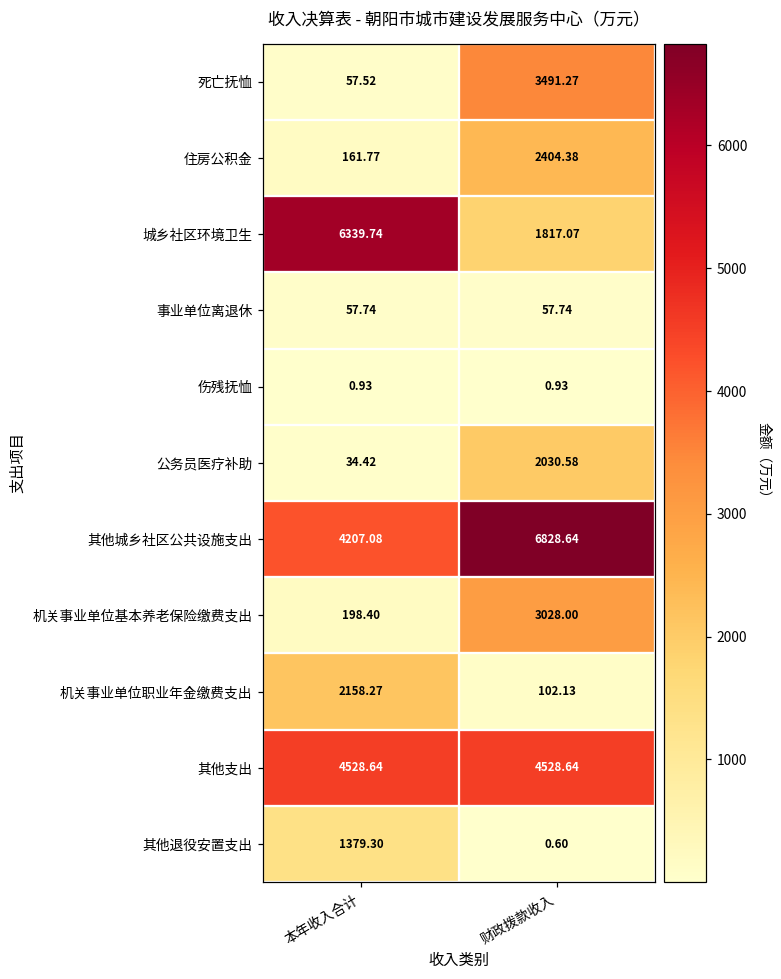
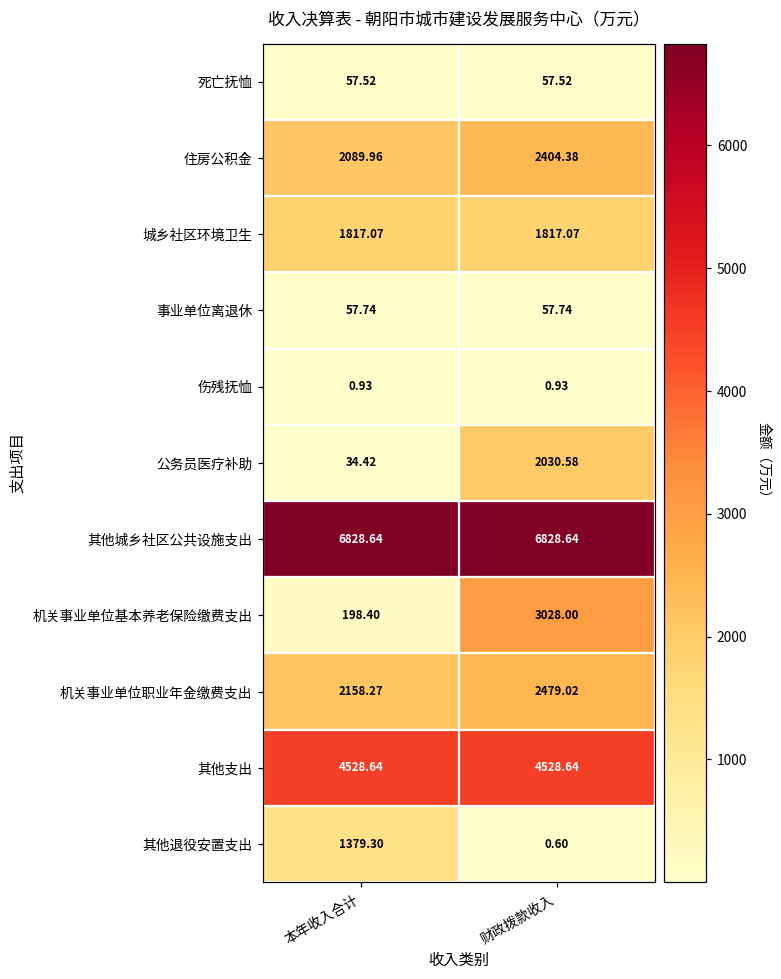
  {
    "死亡抚恤": {
      "本年收入合计": 57.52,
-     "财政拨款收入": 3491.27
+     "财政拨款收入": 57.52
    },
    "住房公积金": {
-     "本年收入合计": 161.77,
+     "本年收入合计": 2089.96,
      "财政拨款收入": 2404.38
    },
    "城乡社区环境卫生": {
-     "本年收入合计": 6339.74,
+     "本年收入合计": 1817.07,
      "财政拨款收入": 1817.07
    },
    "事业单位离退休": {
      "本年收入合计": 57.74,
      "财政拨款收入": 57.74
    },
    "伤残抚恤": {
      "本年收入合计": 0.93,
      "财政拨款收入": 0.93
    },
    "公务员医疗补助": {
      "本年收入合计": 34.42,
      "财政拨款收入": 2030.58
    },
    "其他城乡社区公共设施支出": {
-     "本年收入合计": 4207.08,
+     "本年收入合计": 6828.64,
      "财政拨款收入": 6828.64
    },
    "机关事业单位基本养老保险缴费支出": {
      "本年收入合计": 198.40,
      "财政拨款收入": 3028.00
    },
    "机关事业单位职业年金缴费支出": {
      "本年收入合计": 2158.27,
-     "财政拨款收入": 102.13
+     "财政拨款收入": 2479.02
    },
    "其他支出": {
      "本年收入合计": 4528.64,
      "财政拨款收入": 4528.64
    },
    "其他退役安置支出": {
      "本年收入合计": 1379.30,
      "财政拨款收入": 0.60
    }
  }
